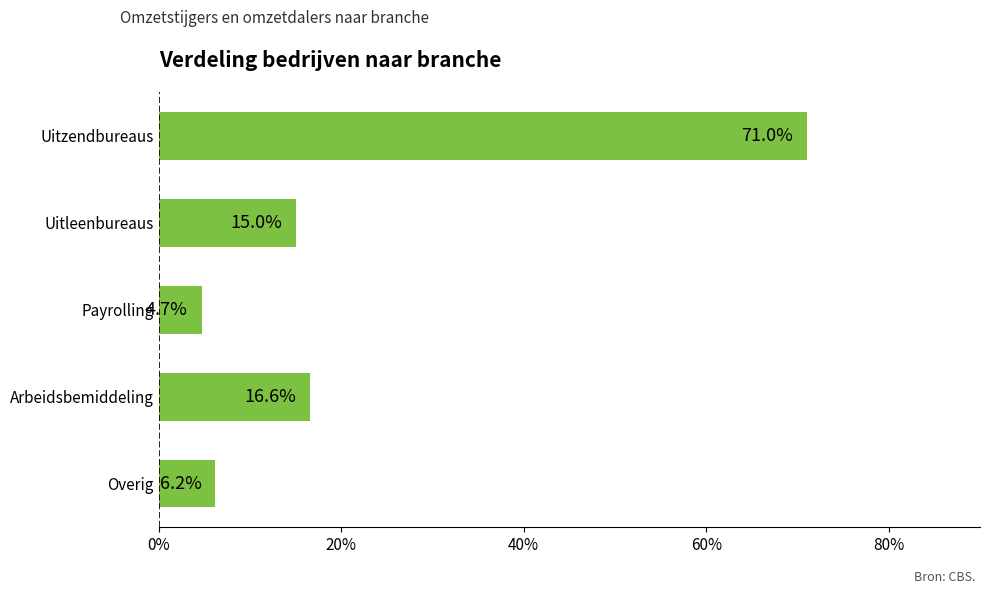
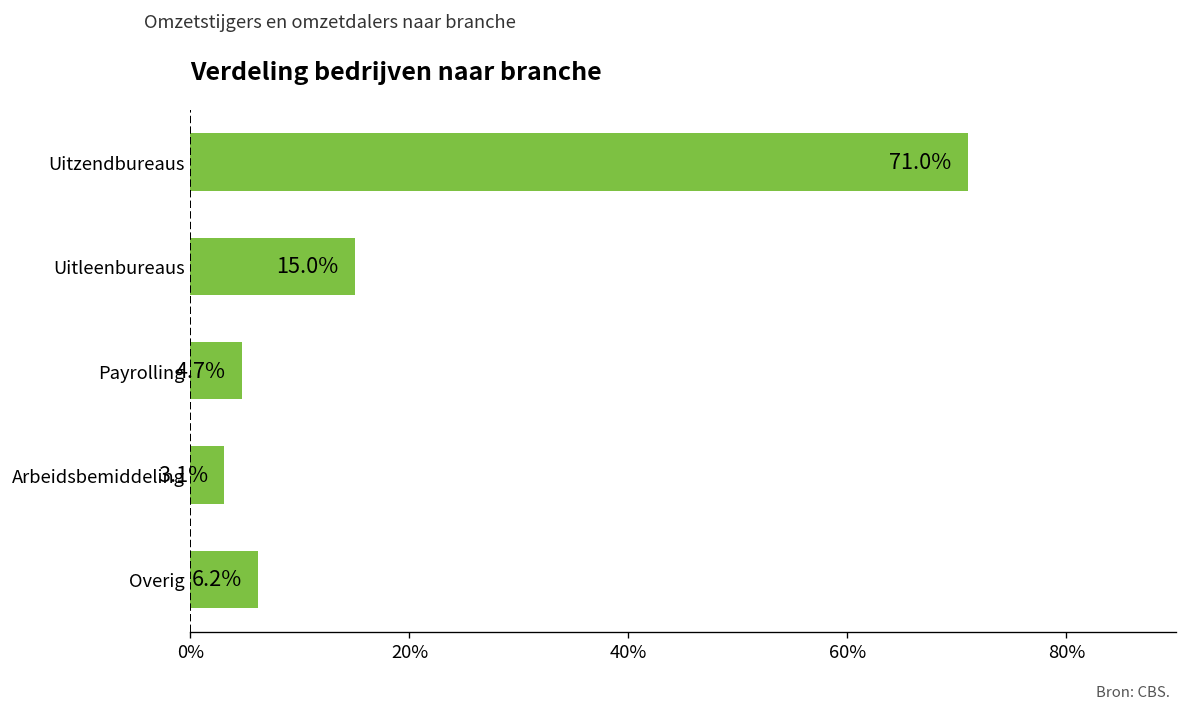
  {
    "Uitzendbureaus": "71.0%",
    "Uitleenbureaus": "15.0%",
    "Payrolling": "4.7%",
-   "Arbeidsbemiddeling": "16.6%",
+   "Arbeidsbemiddeling": "3.1%",
    "Overig": "6.2%"
  }
